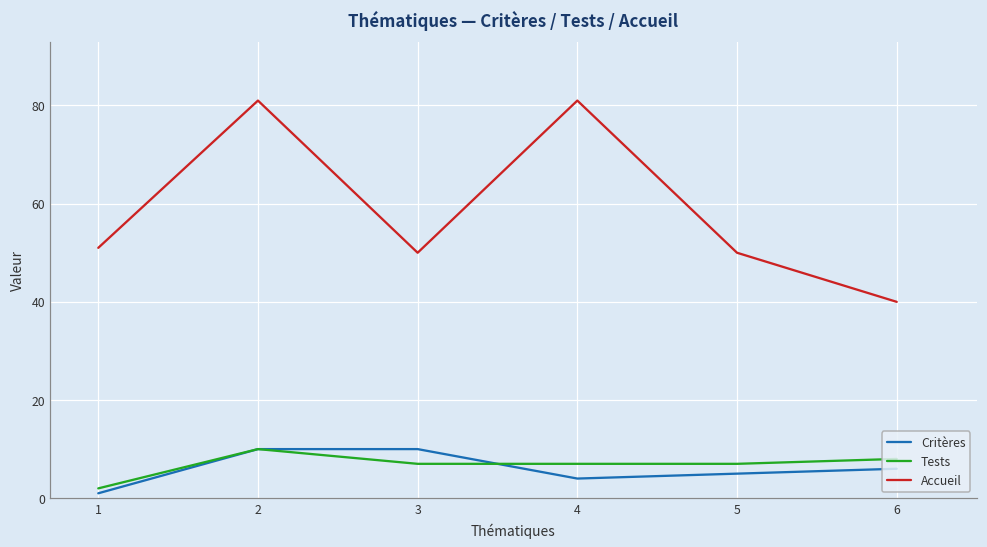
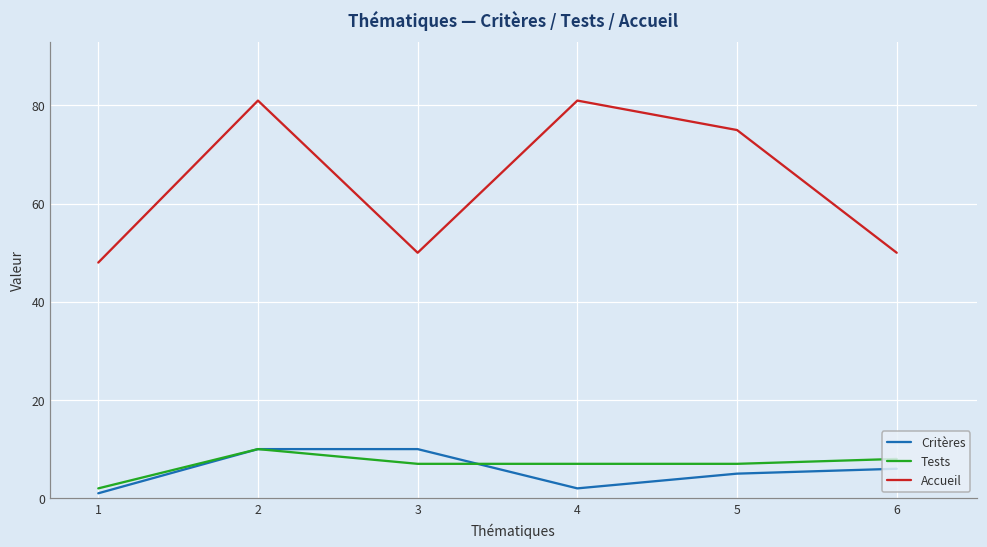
  {
    "Critères": {
      "1": 1,
      "3": 10,
-     "4": 4,
+     "4": 2,
      "5": 5
    },
    "Tests": {
      "1": 2,
      "3": 7,
      "4": 7,
      "5": 7
    },
    "Accueil": {
-     "1": 51,
+     "1": 48,
      "2": 81,
      "3": 50,
      "4": 81,
-     "5": 50,
-     "6": 40
+     "5": 75,
+     "6": 50
    }
  }
